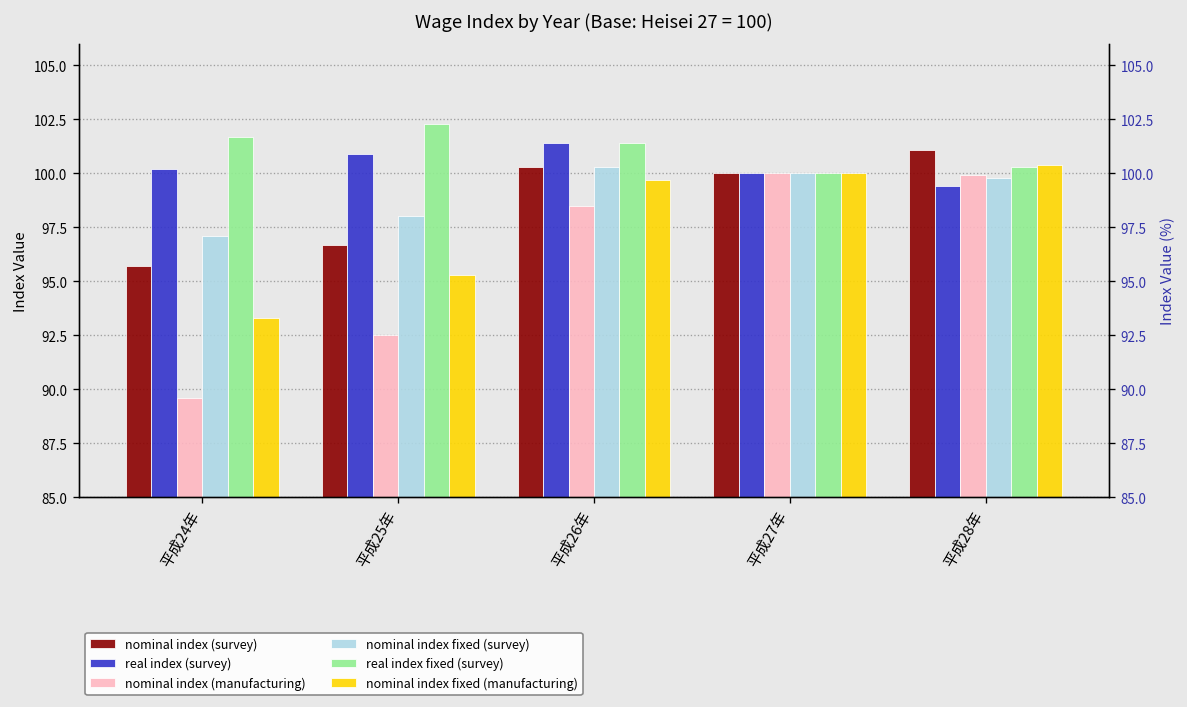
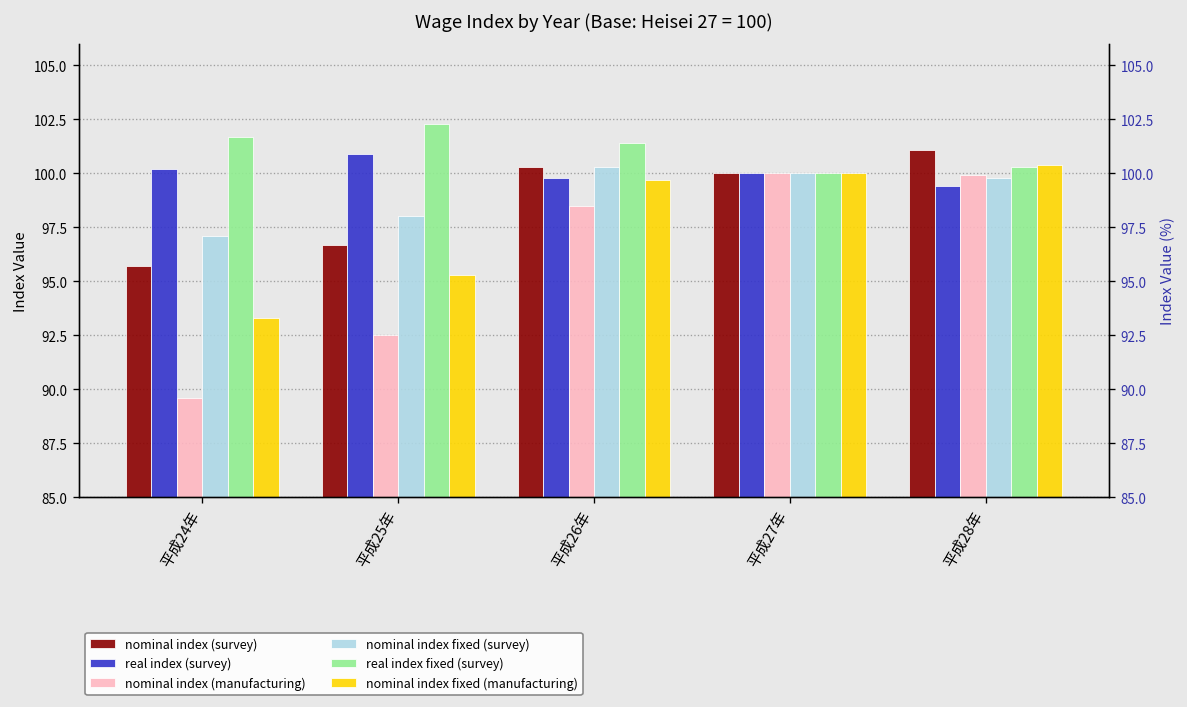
  {
    "nominal index (survey)": {
      "平成24年": 95.7,
      "平成25年": 96.7,
      "平成26年": 100.3,
      "平成27年": 100.0,
      "平成28年": 101.1
    },
    "real index (survey)": {
      "平成24年": 100.2,
      "平成25年": 100.9,
-     "平成26年": 101.4,
+     "平成26年": 99.8,
      "平成27年": 100.0,
      "平成28年": 99.4
    },
    "nominal index (manufacturing)": {
      "平成24年": 89.6,
      "平成25年": 92.5,
      "平成26年": 98.5,
      "平成27年": 100.0,
      "平成28年": 99.9
    },
    "nominal index fixed (survey)": {
      "平成24年": 97.1,
      "平成25年": 98.0,
      "平成26年": 100.3,
      "平成27年": 100.0,
      "平成28年": 99.8
    },
    "real index fixed (survey)": {
      "平成24年": 101.7,
      "平成25年": 102.3,
      "平成26年": 101.4,
      "平成27年": 100.0,
      "平成28年": 100.3
    },
    "nominal index fixed (manufacturing)": {
      "平成24年": 93.3,
      "平成25年": 95.3,
      "平成26年": 99.7,
      "平成27年": 100.0,
      "平成28年": 100.4
    }
  }
